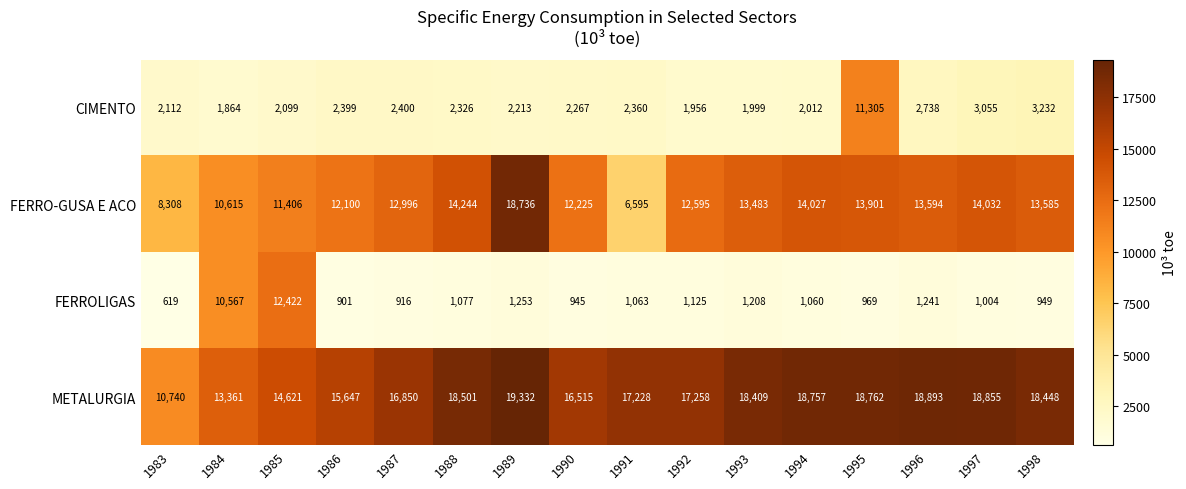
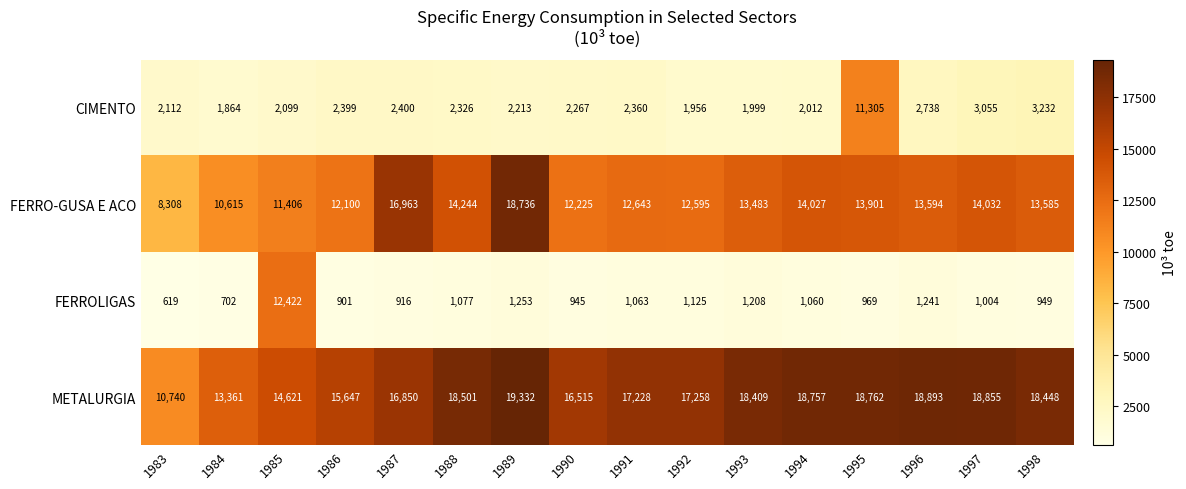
  {
    "CIMENTO": {
      "1983": "2,112",
      "1984": "1,864",
      "1985": "2,099",
      "1986": "2,399",
      "1987": "2,400",
      "1988": "2,326",
      "1989": "2,213",
      "1990": "2,267",
      "1991": "2,360",
      "1992": "1,956",
      "1993": "1,999",
      "1994": "2,012",
      "1995": "11,305",
      "1996": "2,738",
      "1997": "3,055",
      "1998": "3,232"
    },
    "FERRO-GUSA E ACO": {
      "1983": "8,308",
      "1984": "10,615",
      "1985": "11,406",
      "1986": "12,100",
-     "1987": "12,996",
+     "1987": "16,963",
      "1988": "14,244",
      "1989": "18,736",
      "1990": "12,225",
-     "1991": "6,595",
+     "1991": "12,643",
      "1992": "12,595",
      "1993": "13,483",
      "1994": "14,027",
      "1995": "13,901",
      "1996": "13,594",
      "1997": "14,032",
      "1998": "13,585"
    },
    "FERROLIGAS": {
      "1983": "619",
-     "1984": "10,567",
+     "1984": "702",
      "1985": "12,422",
      "1986": "901",
      "1987": "916",
      "1988": "1,077",
      "1989": "1,253",
      "1990": "945",
      "1991": "1,063",
      "1992": "1,125",
      "1993": "1,208",
      "1994": "1,060",
      "1995": "969",
      "1996": "1,241",
      "1997": "1,004",
      "1998": "949"
    },
    "METALURGIA": {
      "1983": "10,740",
      "1984": "13,361",
      "1985": "14,621",
      "1986": "15,647",
      "1987": "16,850",
      "1988": "18,501",
      "1989": "19,332",
      "1990": "16,515",
      "1991": "17,228",
      "1992": "17,258",
      "1993": "18,409",
      "1994": "18,757",
      "1995": "18,762",
      "1996": "18,893",
      "1997": "18,855",
      "1998": "18,448"
    }
  }
